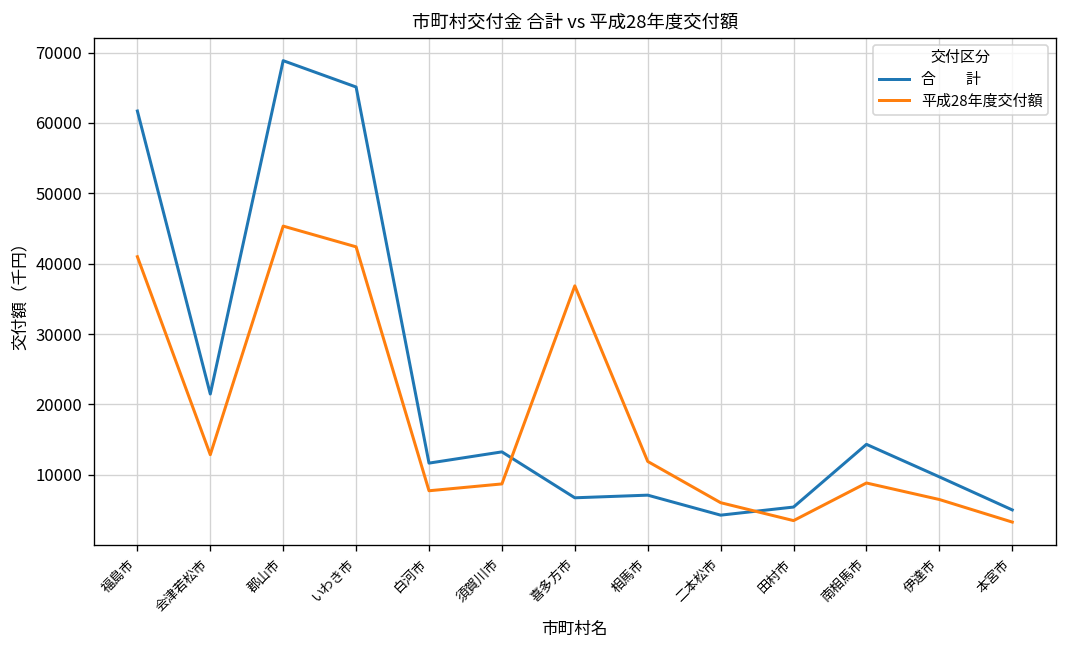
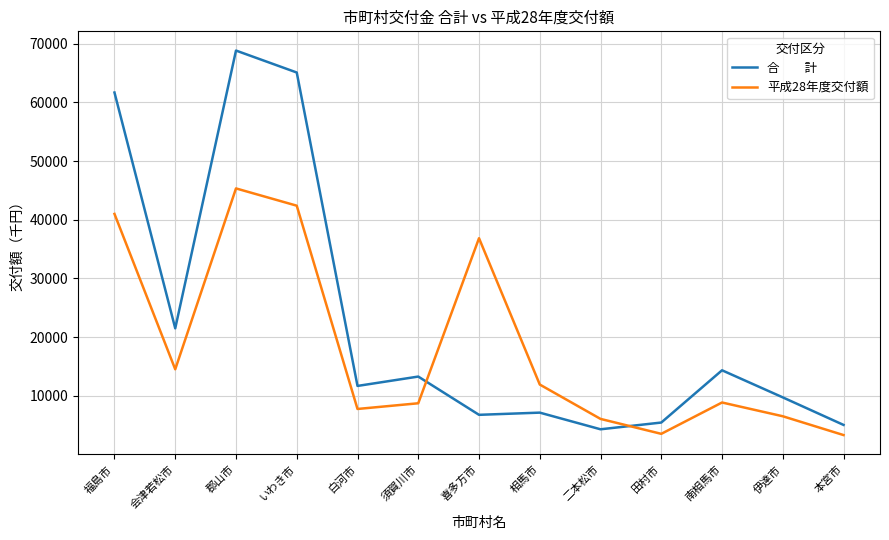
  {
    "合 計": {
      "福島市": 62000,
      "会津若松市": 21000,
      "郡山市": 69000,
      "いわき市": 65000,
      "白河市": 12000,
      "須賀川市": 13000,
      "喜多方市": 7000,
      "相馬市": 7000,
      "二本松市": 4000,
      "田村市": 5000,
      "南相馬市": 14000,
      "伊達市": 10000,
      "本宮市": 5000
    },
    "平成28年度交付額": {
      "福島市": 41000,
-     "会津若松市": 13000,
+     "会津若松市": 15000,
      "郡山市": 45000,
      "いわき市": 42000,
      "白河市": 8000,
      "須賀川市": 9000,
      "喜多方市": 37000,
      "相馬市": 12000,
      "二本松市": 6000,
      "田村市": 4000,
      "南相馬市": 9000,
      "伊達市": 6000,
      "本宮市": 3000
    }
  }
